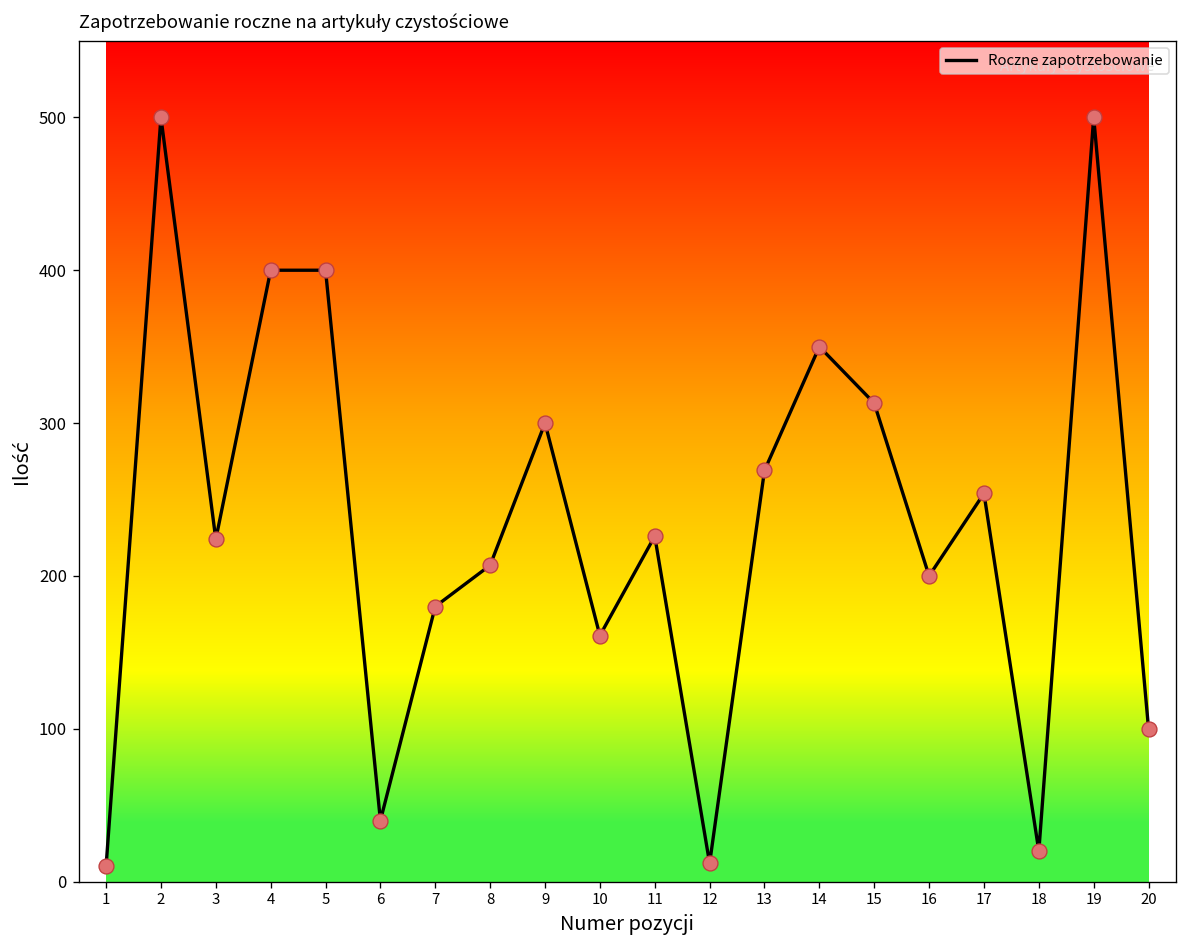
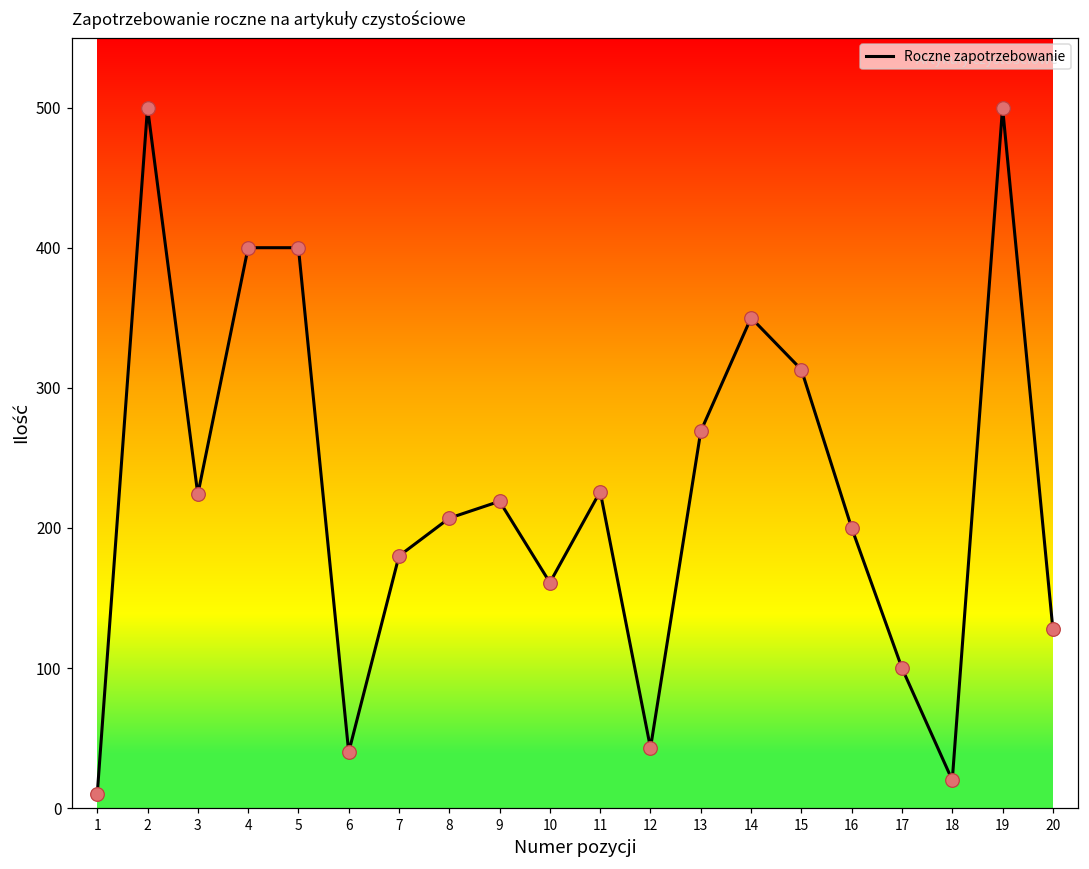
  {
    "1": 10,
    "2": 500,
    "3": 224,
    "4": 400,
    "5": 400,
    "6": 40,
    "7": 180,
    "8": 207,
-   "9": 300,
+   "9": 219,
    "10": 161,
    "11": 226,
-   "12": 12,
+   "12": 43,
    "13": 269,
    "14": 350,
    "15": 313,
    "16": 200,
-   "17": 254,
+   "17": 100,
    "18": 20,
    "19": 500,
-   "20": 100
+   "20": 128
  }
